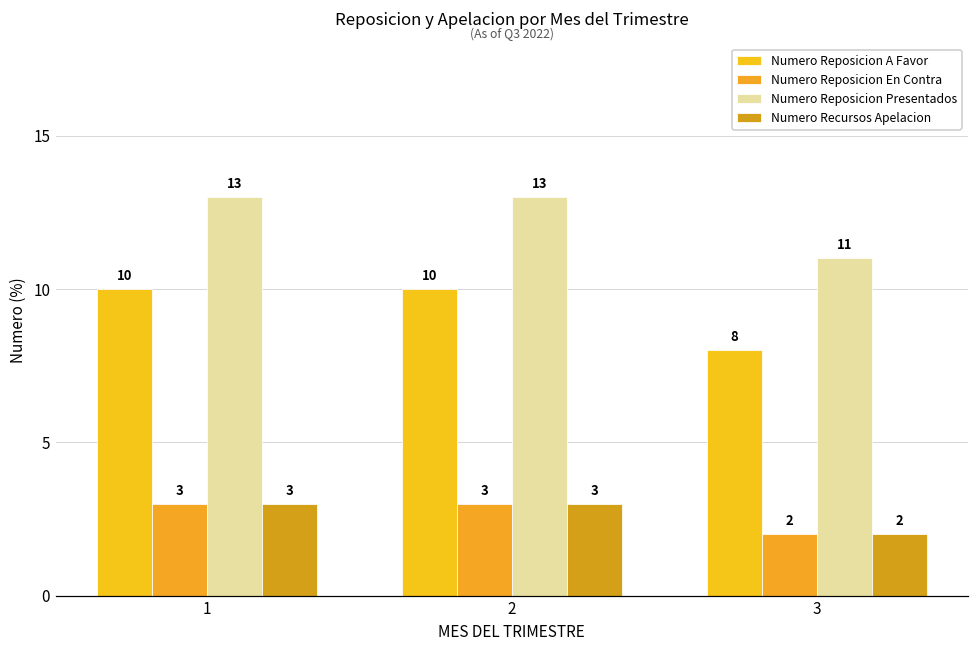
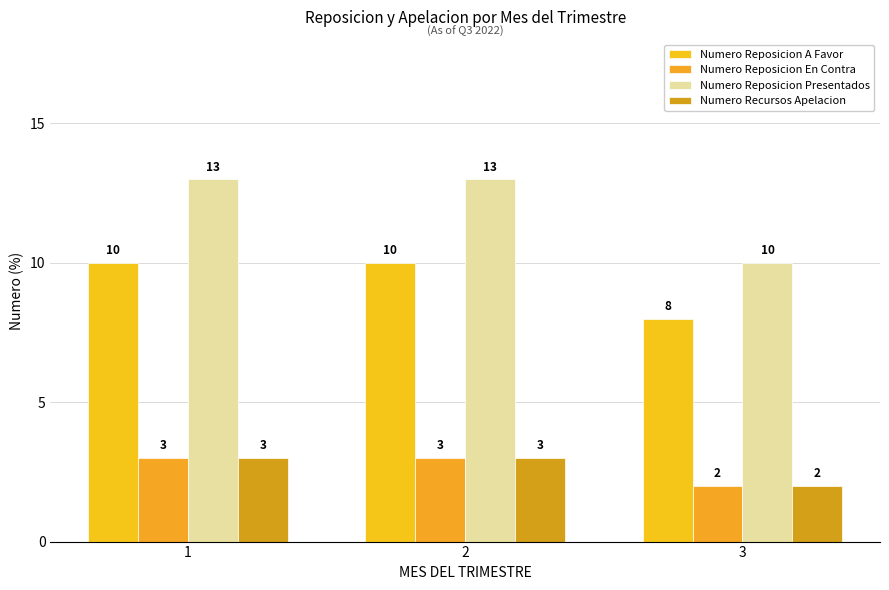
  {
    "Numero Reposicion Presentados": {
      "1": 13,
      "2": 13,
-     "3": 11
+     "3": 10
    }
  }
